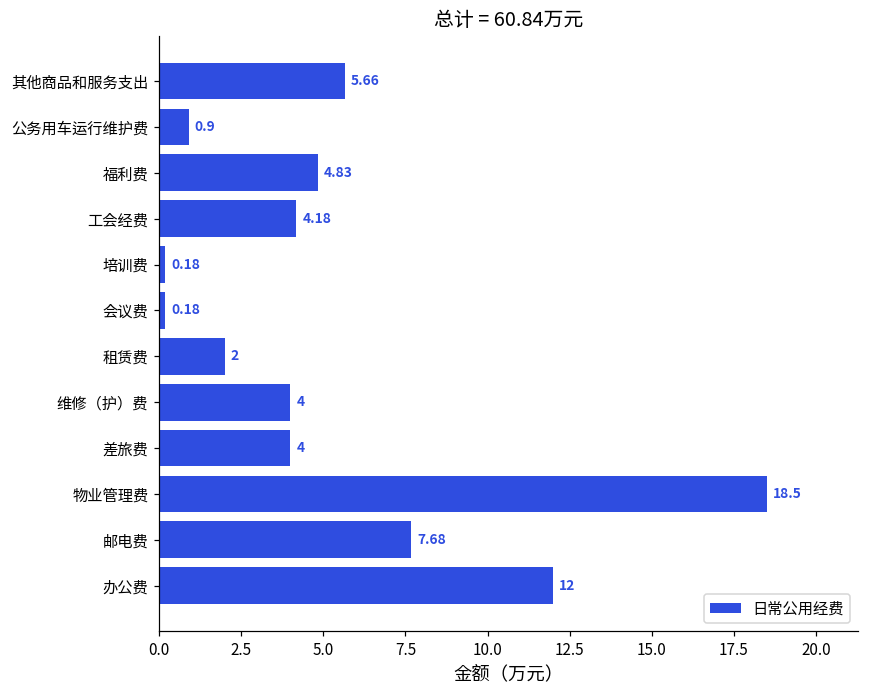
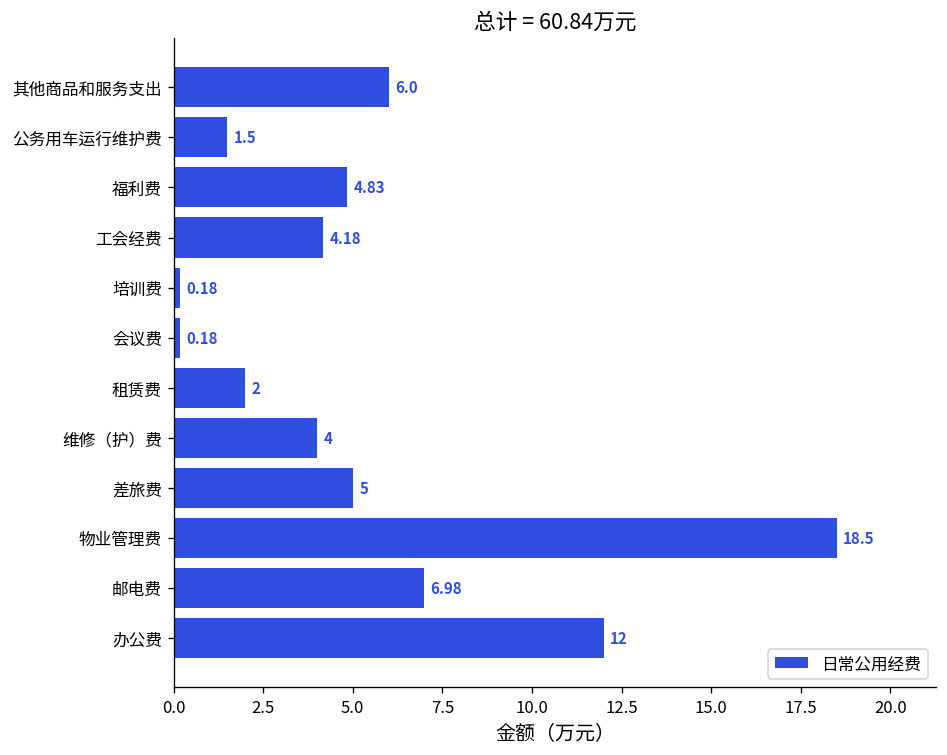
  {
-   "其他商品和服务支出": 5.66,
-   "公务用车运行维护费": 0.9,
+   "其他商品和服务支出": 6.0,
+   "公务用车运行维护费": 1.5,
    "福利费": 4.83,
    "工会经费": 4.18,
    "培训费": 0.18,
    "会议费": 0.18,
    "租赁费": 2,
    "维修（护）费": 4,
-   "差旅费": 4,
+   "差旅费": 5,
    "物业管理费": 18.5,
-   "邮电费": 7.68,
+   "邮电费": 6.98,
    "办公费": 12
  }
